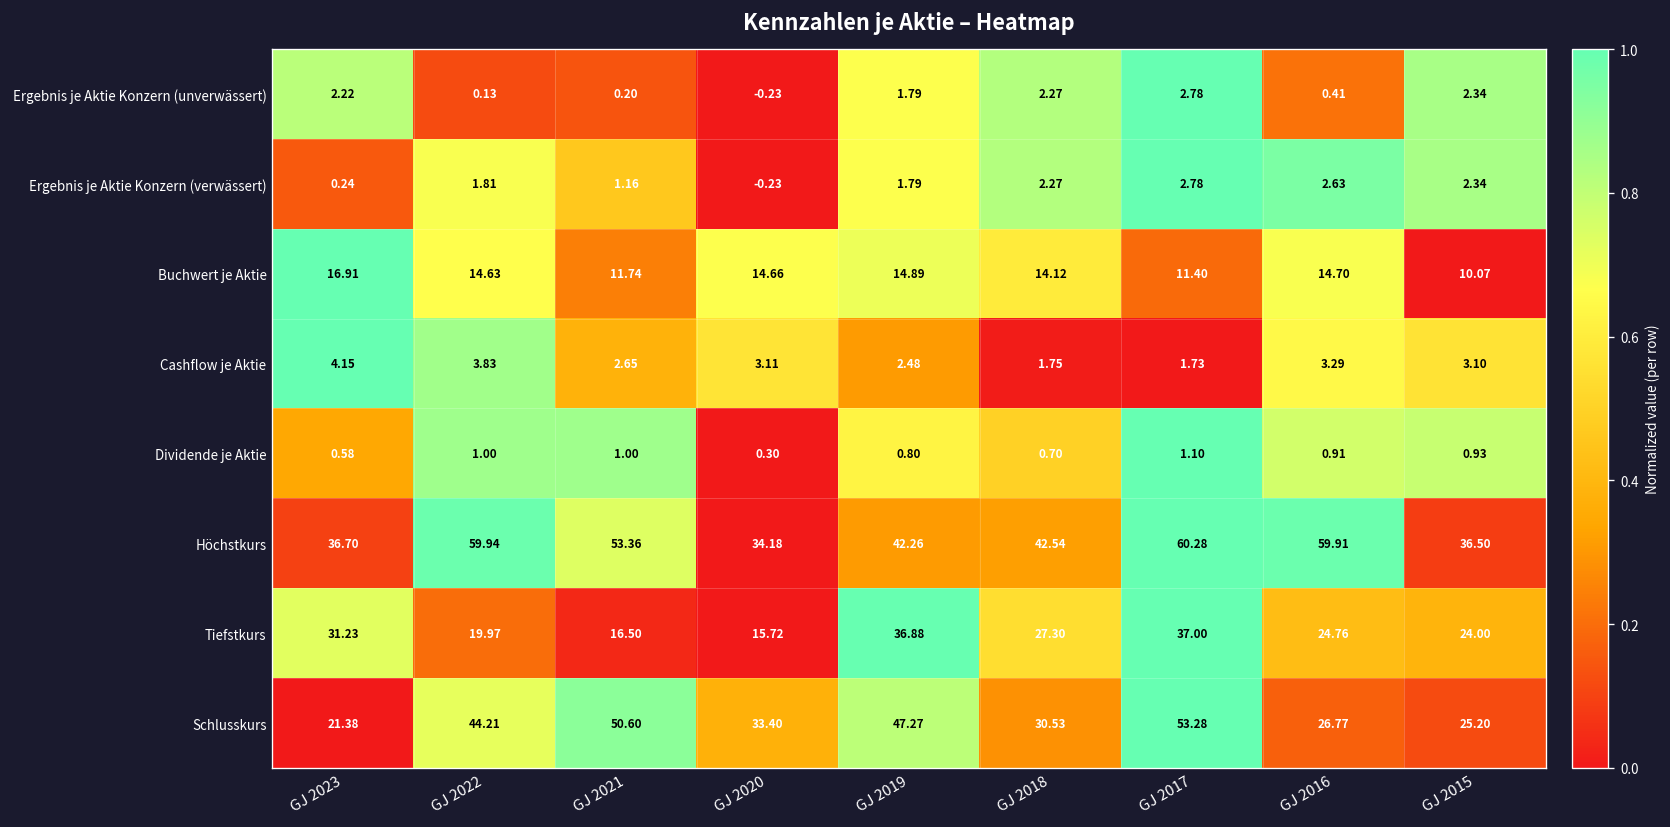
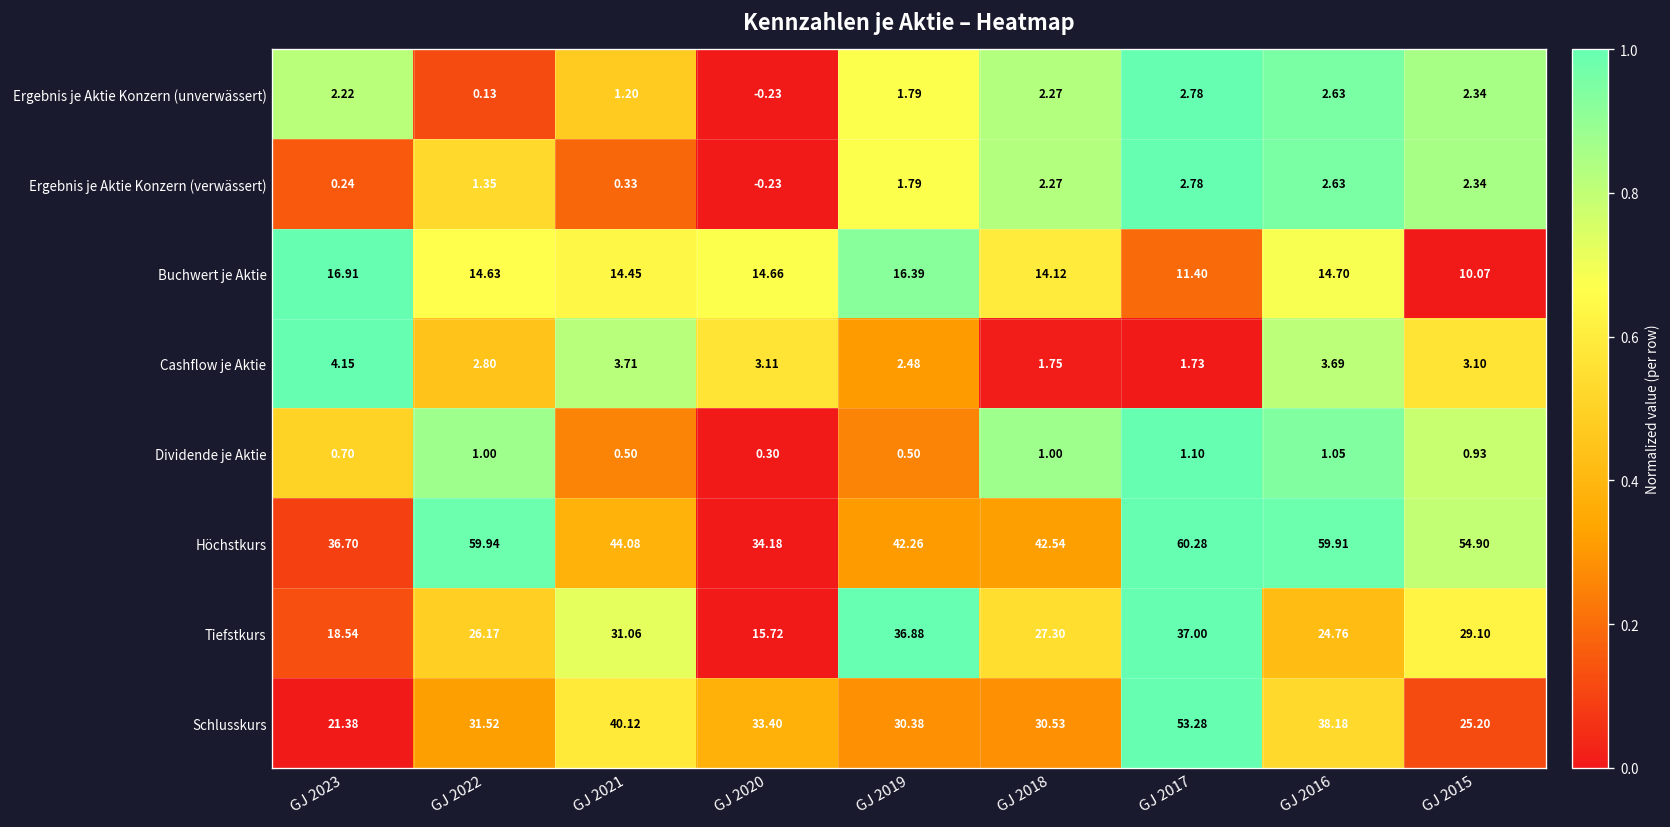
  {
    "Ergebnis je Aktie Konzern (unverwässert)": {
      "GJ 2023": 2.22,
      "GJ 2022": 0.13,
-     "GJ 2021": 0.20,
+     "GJ 2021": 1.20,
      "GJ 2020": -0.23,
      "GJ 2019": 1.79,
      "GJ 2018": 2.27,
      "GJ 2017": 2.78,
-     "GJ 2016": 0.41,
+     "GJ 2016": 2.63,
      "GJ 2015": 2.34
    },
    "Ergebnis je Aktie Konzern (verwässert)": {
      "GJ 2023": 0.24,
-     "GJ 2022": 1.81,
-     "GJ 2021": 1.16,
+     "GJ 2022": 1.35,
+     "GJ 2021": 0.33,
      "GJ 2020": -0.23,
      "GJ 2019": 1.79,
      "GJ 2018": 2.27,
      "GJ 2017": 2.78,
      "GJ 2016": 2.63,
      "GJ 2015": 2.34
    },
    "Buchwert je Aktie": {
      "GJ 2023": 16.91,
      "GJ 2022": 14.63,
-     "GJ 2021": 11.74,
+     "GJ 2021": 14.45,
      "GJ 2020": 14.66,
-     "GJ 2019": 14.89,
+     "GJ 2019": 16.39,
      "GJ 2018": 14.12,
      "GJ 2017": 11.40,
      "GJ 2016": 14.70,
      "GJ 2015": 10.07
    },
    "Cashflow je Aktie": {
      "GJ 2023": 4.15,
-     "GJ 2022": 3.83,
-     "GJ 2021": 2.65,
+     "GJ 2022": 2.80,
+     "GJ 2021": 3.71,
      "GJ 2020": 3.11,
      "GJ 2019": 2.48,
      "GJ 2018": 1.75,
      "GJ 2017": 1.73,
-     "GJ 2016": 3.29,
+     "GJ 2016": 3.69,
      "GJ 2015": 3.10
    },
    "Dividende je Aktie": {
-     "GJ 2023": 0.58,
+     "GJ 2023": 0.70,
      "GJ 2022": 1.00,
-     "GJ 2021": 1.00,
+     "GJ 2021": 0.50,
      "GJ 2020": 0.30,
-     "GJ 2019": 0.80,
-     "GJ 2018": 0.70,
+     "GJ 2019": 0.50,
+     "GJ 2018": 1.00,
      "GJ 2017": 1.10,
-     "GJ 2016": 0.91,
+     "GJ 2016": 1.05,
      "GJ 2015": 0.93
    },
    "Höchstkurs": {
      "GJ 2023": 36.70,
      "GJ 2022": 59.94,
-     "GJ 2021": 53.36,
+     "GJ 2021": 44.08,
      "GJ 2020": 34.18,
      "GJ 2019": 42.26,
      "GJ 2018": 42.54,
      "GJ 2017": 60.28,
      "GJ 2016": 59.91,
-     "GJ 2015": 36.50
+     "GJ 2015": 54.90
    },
    "Tiefstkurs": {
-     "GJ 2023": 31.23,
-     "GJ 2022": 19.97,
-     "GJ 2021": 16.50,
+     "GJ 2023": 18.54,
+     "GJ 2022": 26.17,
+     "GJ 2021": 31.06,
      "GJ 2020": 15.72,
      "GJ 2019": 36.88,
      "GJ 2018": 27.30,
      "GJ 2017": 37.00,
      "GJ 2016": 24.76,
-     "GJ 2015": 24.00
+     "GJ 2015": 29.10
    },
    "Schlusskurs": {
      "GJ 2023": 21.38,
-     "GJ 2022": 44.21,
-     "GJ 2021": 50.60,
+     "GJ 2022": 31.52,
+     "GJ 2021": 40.12,
      "GJ 2020": 33.40,
-     "GJ 2019": 47.27,
+     "GJ 2019": 30.38,
      "GJ 2018": 30.53,
      "GJ 2017": 53.28,
-     "GJ 2016": 26.77,
+     "GJ 2016": 38.18,
      "GJ 2015": 25.20
    }
  }
